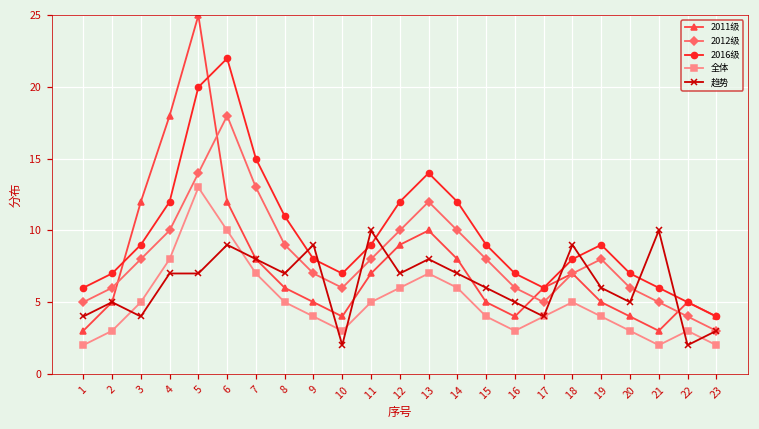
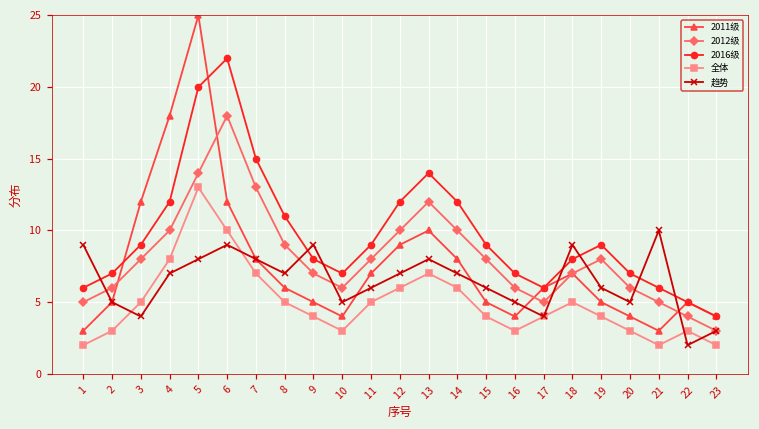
  {
    "趋势": {
-     "1": 4,
+     "1": 9,
      "3": 4,
      "4": 7,
-     "5": 7,
+     "5": 8,
      "6": 9,
      "8": 7,
      "9": 9,
-     "10": 2,
-     "11": 10,
+     "10": 5,
+     "11": 6,
      "12": 7,
      "13": 8,
      "14": 7,
      "15": 6,
      "16": 5,
      "18": 9,
      "19": 6,
      "20": 5,
      "21": 10,
      "22": 2
    }
  }
